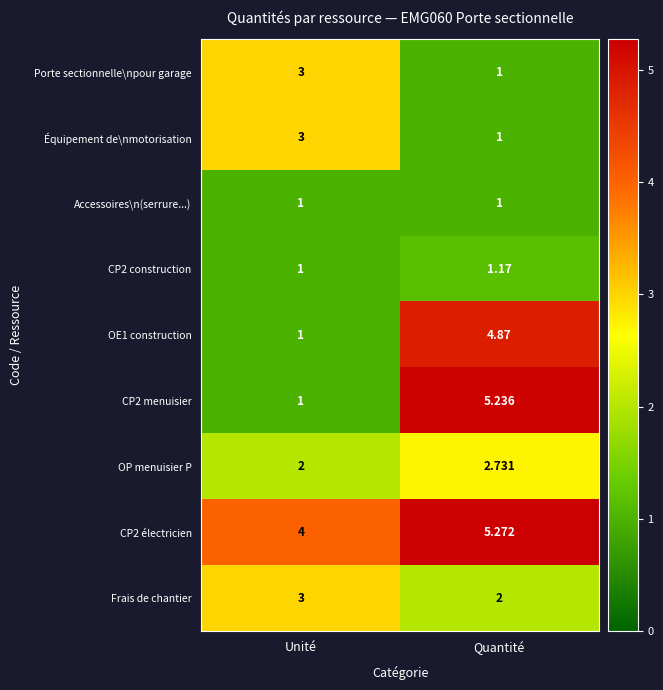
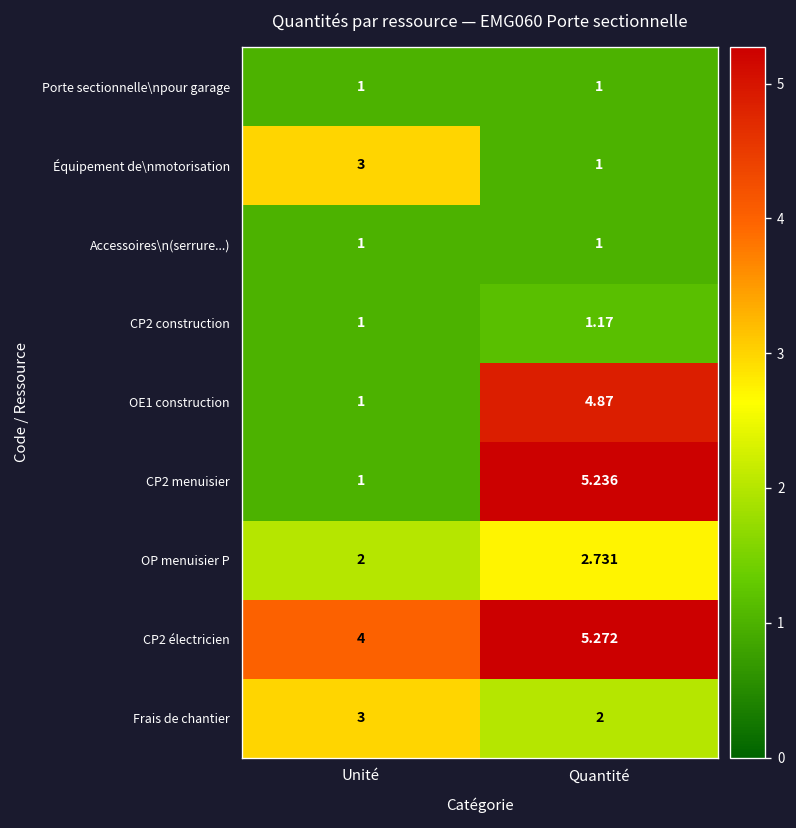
  {
    "Porte sectionnelle\\npour garage": {
-     "Unité": 3,
+     "Unité": 1,
      "Quantité": 1
    },
    "Équipement de\\nmotorisation": {
      "Unité": 3,
      "Quantité": 1
    },
    "Accessoires\\n(serrure...)": {
      "Unité": 1,
      "Quantité": 1
    },
    "CP2 construction": {
      "Unité": 1,
      "Quantité": 1.17
    },
    "OE1 construction": {
      "Unité": 1,
      "Quantité": 4.87
    },
    "CP2 menuisier": {
      "Unité": 1,
      "Quantité": 5.236
    },
    "OP menuisier P": {
      "Unité": 2,
      "Quantité": 2.731
    },
    "CP2 électricien": {
      "Unité": 4,
      "Quantité": 5.272
    },
    "Frais de chantier": {
      "Unité": 3,
      "Quantité": 2
    }
  }
